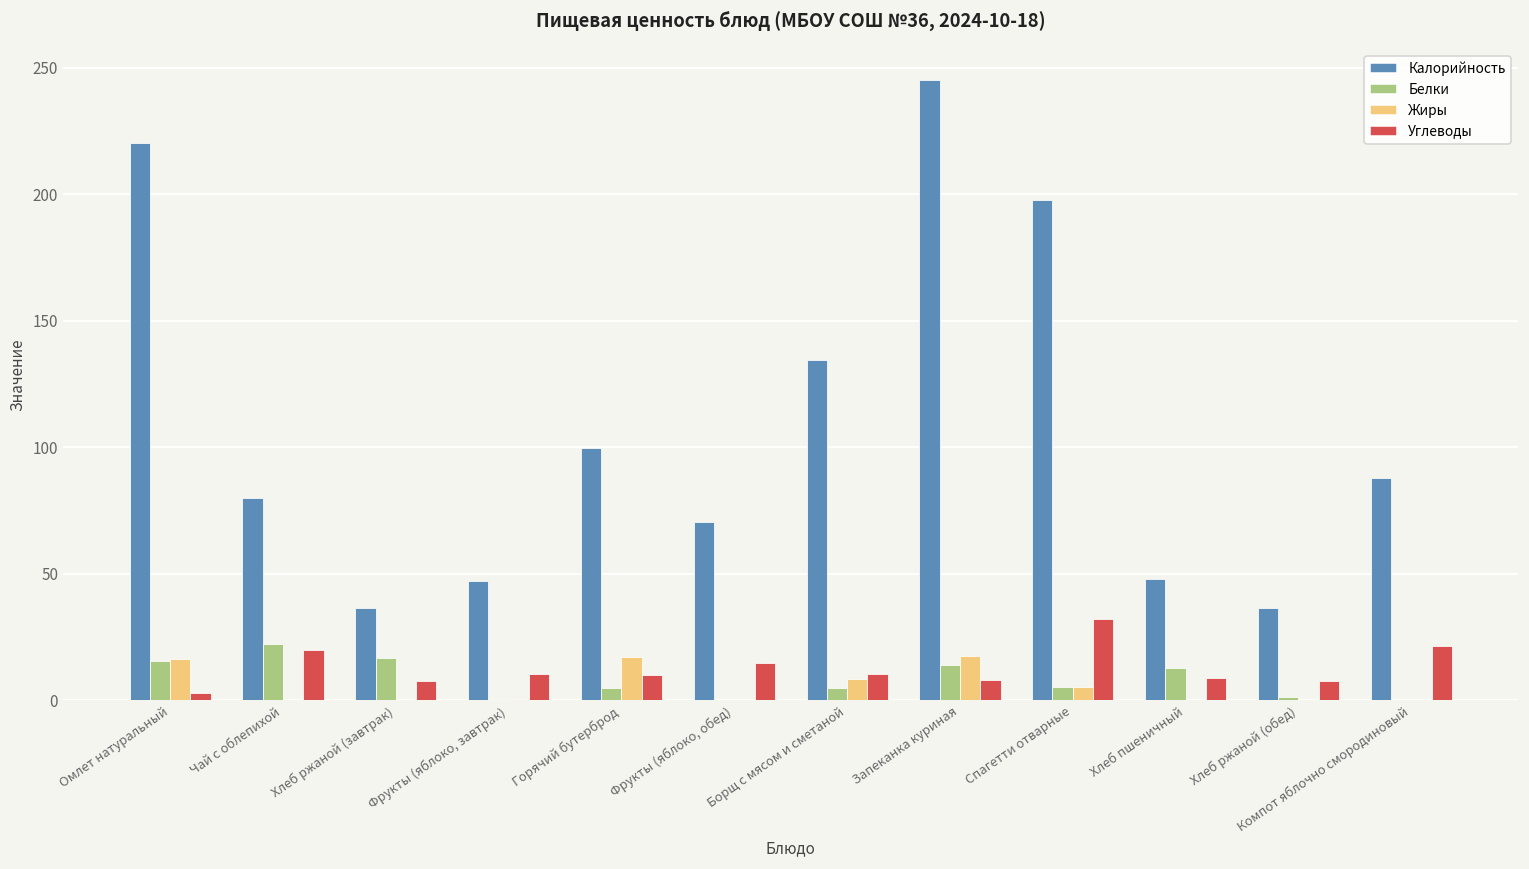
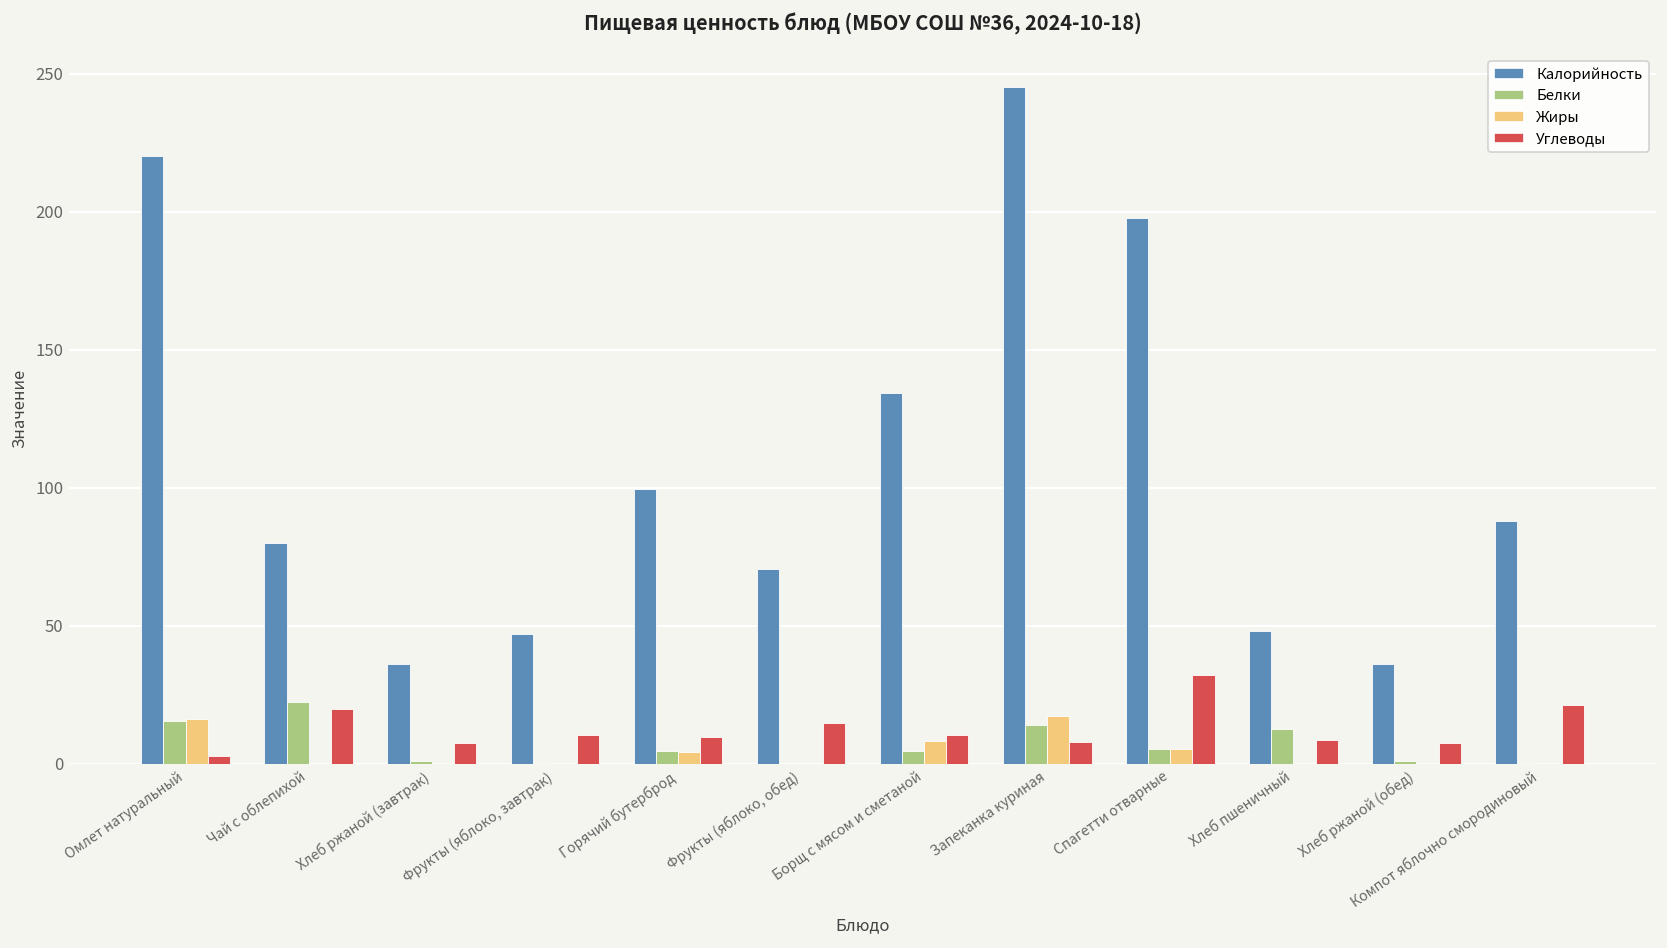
  {
    "Калорийность": {
      "Омлет натуральный": 220,
      "Чай с облепихой": 80,
      "Хлеб ржаной (завтрак)": 36,
      "Фрукты (яблоко, завтрак)": 47,
      "Горячий бутерброд": 100,
      "Фрукты (яблоко, обед)": 71,
      "Борщ с мясом и сметаной": 134,
      "Запеканка куриная": 245,
      "Спагетти отварные": 198,
      "Хлеб пшеничный": 48,
      "Хлеб ржаной (обед)": 36,
      "Компот яблочно смородиновый": 88
    },
    "Белки": {
      "Омлет натуральный": 16,
      "Чай с облепихой": 22,
-     "Хлеб ржаной (завтрак)": 17,
+     "Хлеб ржаной (завтрак)": 1,
      "Горячий бутерброд": 5,
      "Борщ с мясом и сметаной": 5,
      "Запеканка куриная": 14,
      "Спагетти отварные": 5,
      "Хлеб пшеничный": 13,
      "Хлеб ржаной (обед)": 1
    },
    "Жиры": {
      "Омлет натуральный": 16,
      "Чай с облепихой": 0,
-     "Горячий бутерброд": 17,
+     "Горячий бутерброд": 4,
      "Борщ с мясом и сметаной": 8,
      "Запеканка куриная": 18,
      "Спагетти отварные": 5
    },
    "Углеводы": {
      "Омлет натуральный": 3,
      "Чай с облепихой": 20,
      "Хлеб ржаной (завтрак)": 7,
      "Фрукты (яблоко, завтрак)": 10,
      "Горячий бутерброд": 10,
      "Фрукты (яблоко, обед)": 15,
      "Борщ с мясом и сметаной": 10,
      "Запеканка куриная": 8,
      "Спагетти отварные": 32,
      "Хлеб пшеничный": 9,
      "Хлеб ржаной (обед)": 7,
      "Компот яблочно смородиновый": 21
    }
  }
